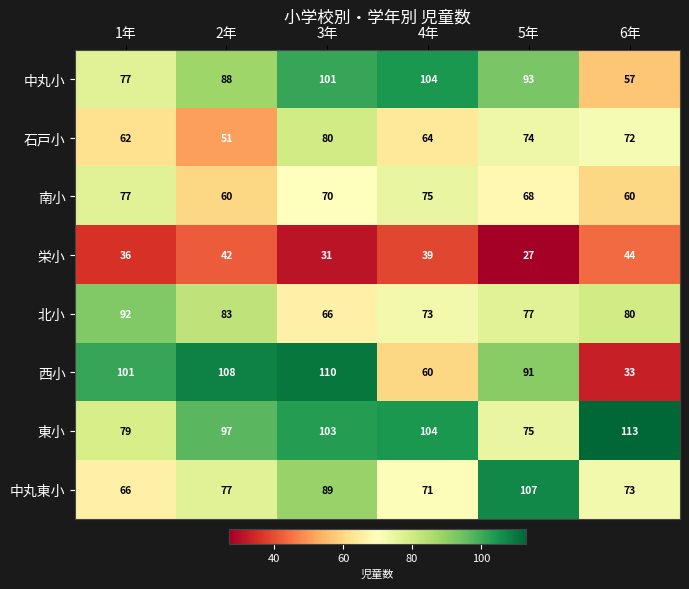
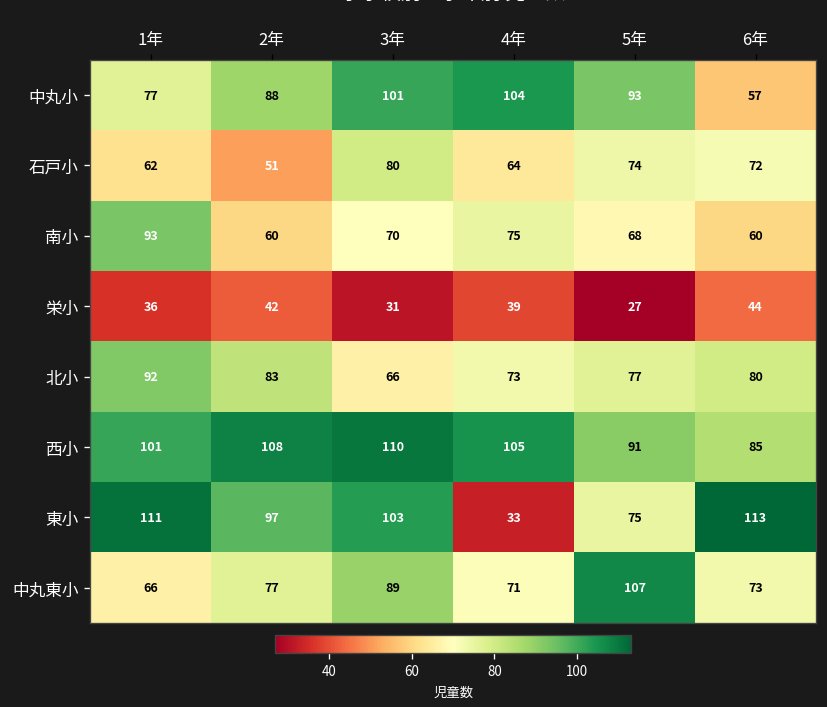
  {
    "中丸小": {
      "1年": 77,
      "2年": 88,
      "3年": 101,
      "4年": 104,
      "5年": 93,
      "6年": 57
    },
    "石戸小": {
      "1年": 62,
      "2年": 51,
      "3年": 80,
      "4年": 64,
      "5年": 74,
      "6年": 72
    },
    "南小": {
-     "1年": 77,
+     "1年": 93,
      "2年": 60,
      "3年": 70,
      "4年": 75,
      "5年": 68,
      "6年": 60
    },
    "栄小": {
      "1年": 36,
      "2年": 42,
      "3年": 31,
      "4年": 39,
      "5年": 27,
      "6年": 44
    },
    "北小": {
      "1年": 92,
      "2年": 83,
      "3年": 66,
      "4年": 73,
      "5年": 77,
      "6年": 80
    },
    "西小": {
      "1年": 101,
      "2年": 108,
      "3年": 110,
-     "4年": 60,
+     "4年": 105,
      "5年": 91,
-     "6年": 33
+     "6年": 85
    },
    "東小": {
-     "1年": 79,
+     "1年": 111,
      "2年": 97,
      "3年": 103,
-     "4年": 104,
+     "4年": 33,
      "5年": 75,
      "6年": 113
    },
    "中丸東小": {
      "1年": 66,
      "2年": 77,
      "3年": 89,
      "4年": 71,
      "5年": 107,
      "6年": 73
    }
  }
